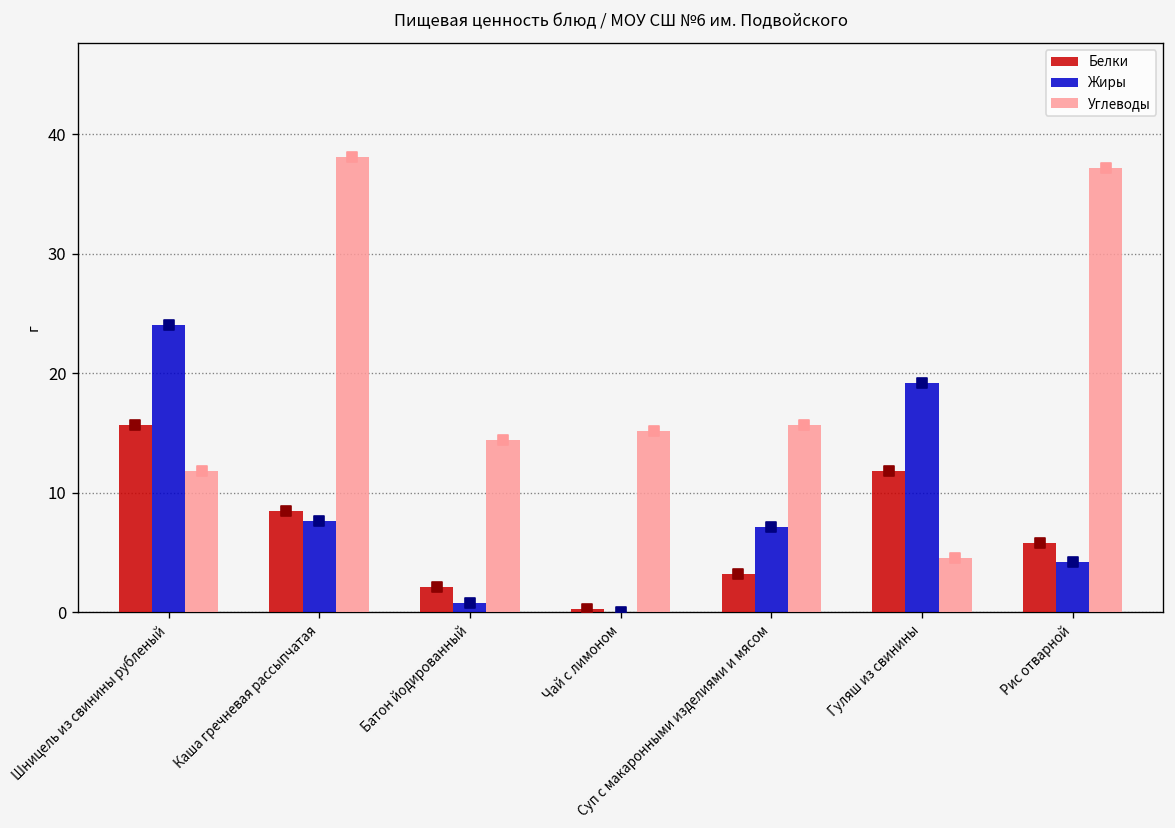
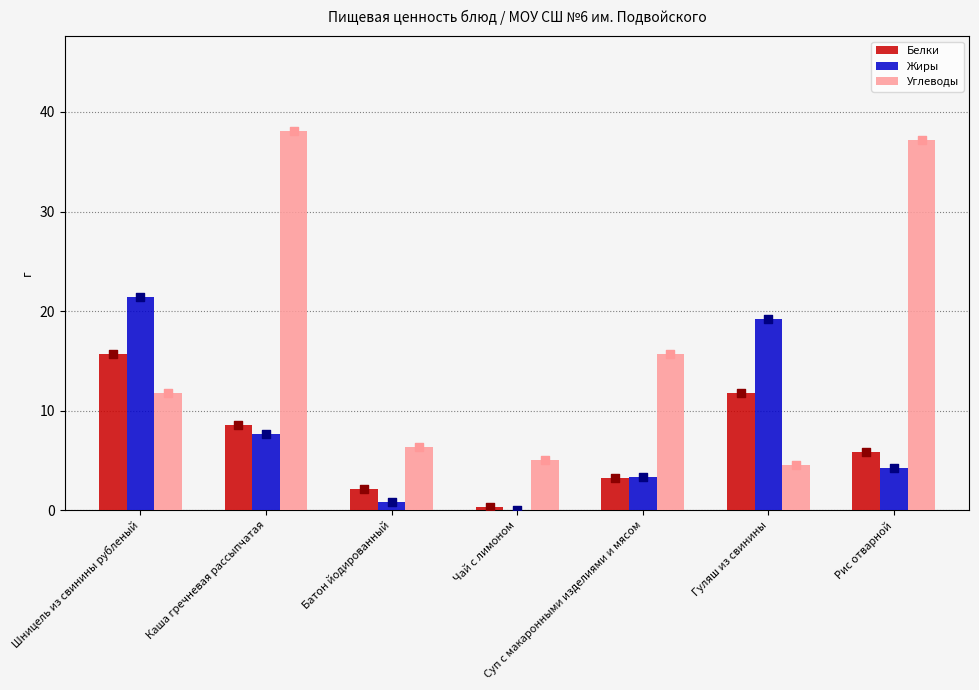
  {
    "Белки": {
      "Шницель из свинины рубленый": 16,
      "Каша гречневая рассыпчатая": 9,
      "Батон йодированный": 2,
      "Чай с лимоном": 0,
      "Суп с макаронными изделиями и мясом": 3,
      "Гуляш из свинины": 12,
      "Рис отварной": 6
    },
    "Жиры": {
-     "Шницель из свинины рубленый": 24,
+     "Шницель из свинины рубленый": 21,
      "Каша гречневая рассыпчатая": 8,
      "Батон йодированный": 1,
      "Чай с лимоном": 0,
-     "Суп с макаронными изделиями и мясом": 7,
+     "Суп с макаронными изделиями и мясом": 3,
      "Гуляш из свинины": 19,
      "Рис отварной": 4
    },
    "Углеводы": {
      "Шницель из свинины рубленый": 12,
      "Каша гречневая рассыпчатая": 38,
-     "Батон йодированный": 14,
-     "Чай с лимоном": 15,
+     "Батон йодированный": 6,
+     "Чай с лимоном": 5,
      "Суп с макаронными изделиями и мясом": 16,
      "Гуляш из свинины": 5,
      "Рис отварной": 37
    }
  }
